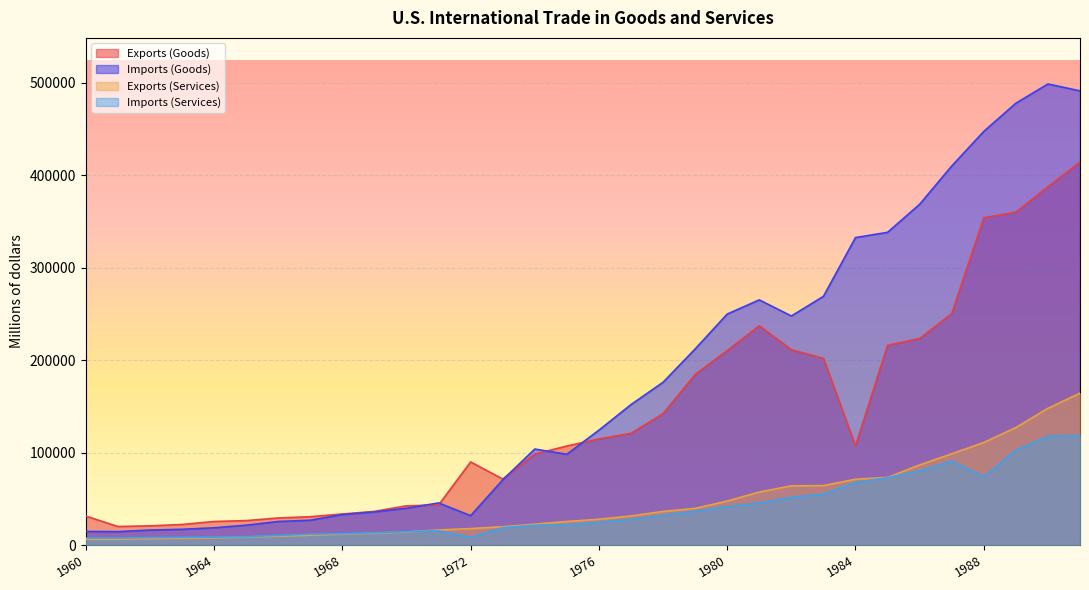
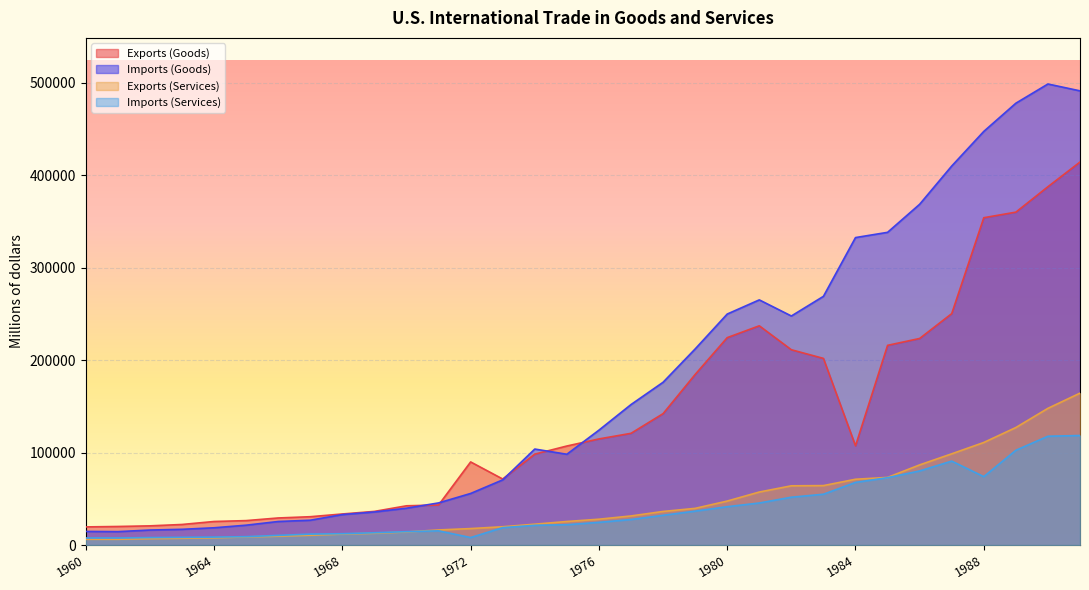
  {
    "Exports (Goods)": {
-     "1960": 30000,
+     "1960": 20000,
      "1964": 30000,
      "1972": 90000,
      "1976": 110000,
-     "1980": 210000,
+     "1980": 220000,
      "1984": 110000,
      "1988": 350000
    },
    "Imports (Goods)": {
      "1960": 10000,
      "1964": 20000,
-     "1972": 30000,
+     "1972": 60000,
      "1976": 120000,
      "1980": 250000,
      "1984": 330000,
      "1988": 450000
    },
    "Exports (Services)": {
      "1972": 20000,
      "1976": 30000,
      "1980": 50000,
      "1984": 70000,
      "1988": 110000
    },
    "Imports (Services)": {
      "1972": 10000,
      "1976": 20000,
      "1980": 40000,
      "1984": 70000,
      "1988": 70000
    }
  }
